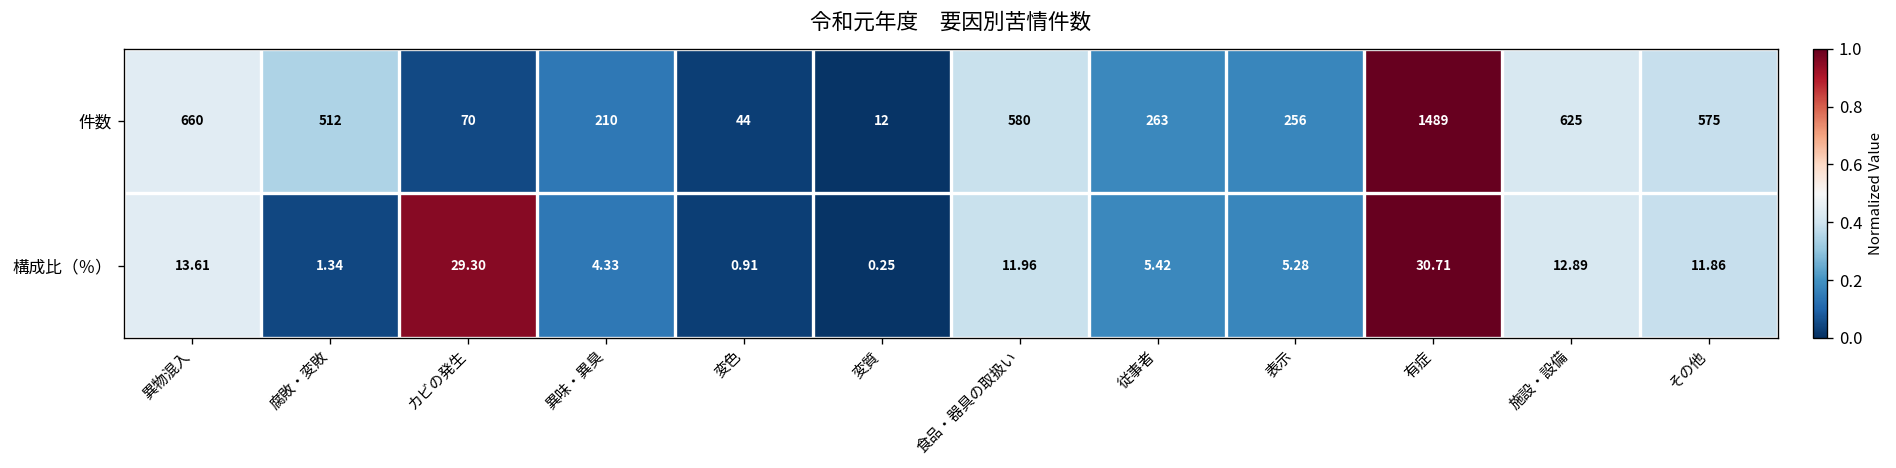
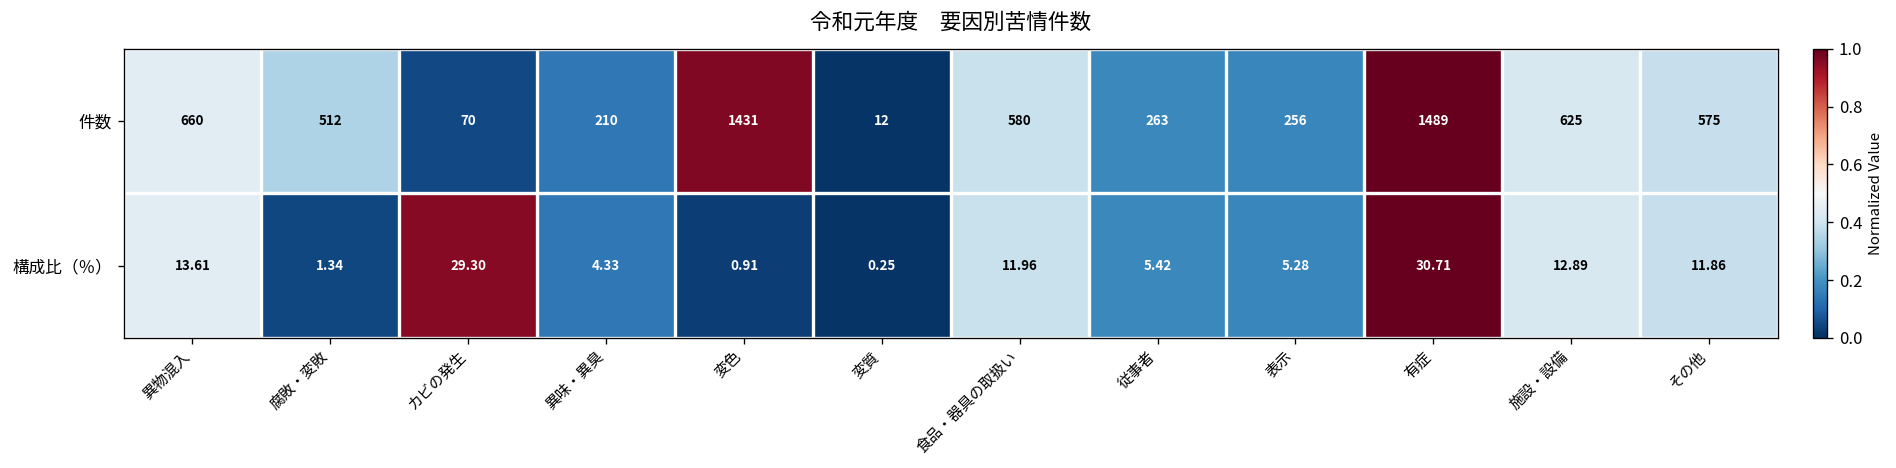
  {
    "件数": {
      "異物混入": 660,
      "腐敗・変敗": 512,
      "カビの発生": 70,
      "異味・異臭": 210,
-     "変色": 44,
+     "変色": 1431,
      "変質": 12,
      "食品・器具の取扱い": 580,
      "従事者": 263,
      "表示": 256,
      "有症": 1489,
      "施設・設備": 625,
      "その他": 575
    },
    "構成比（％）": {
      "異物混入": 13.61,
      "腐敗・変敗": 1.34,
      "カビの発生": 29.30,
      "異味・異臭": 4.33,
      "変色": 0.91,
      "変質": 0.25,
      "食品・器具の取扱い": 11.96,
      "従事者": 5.42,
      "表示": 5.28,
      "有症": 30.71,
      "施設・設備": 12.89,
      "その他": 11.86
    }
  }
